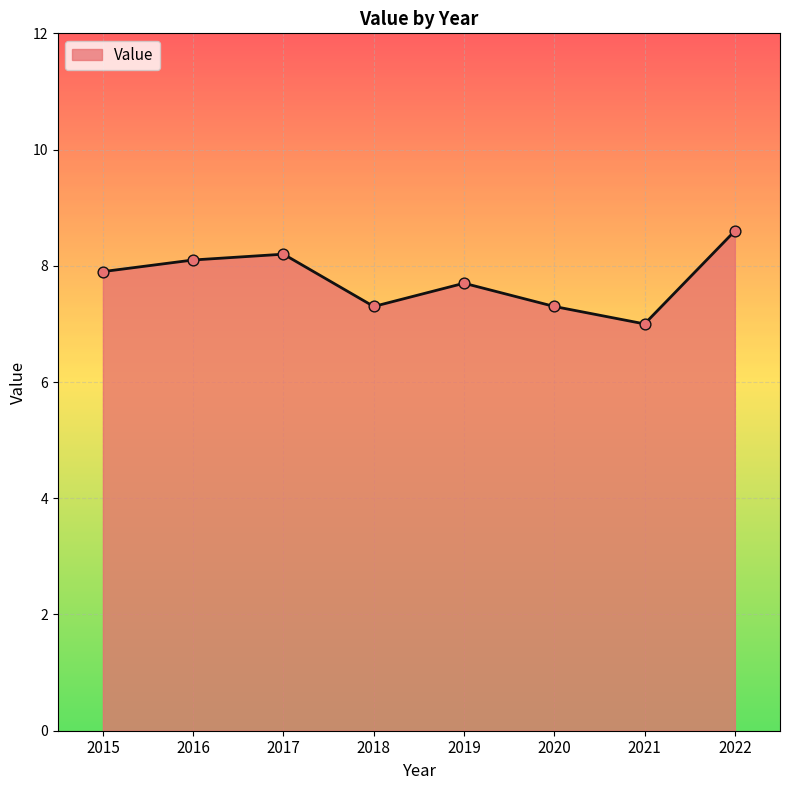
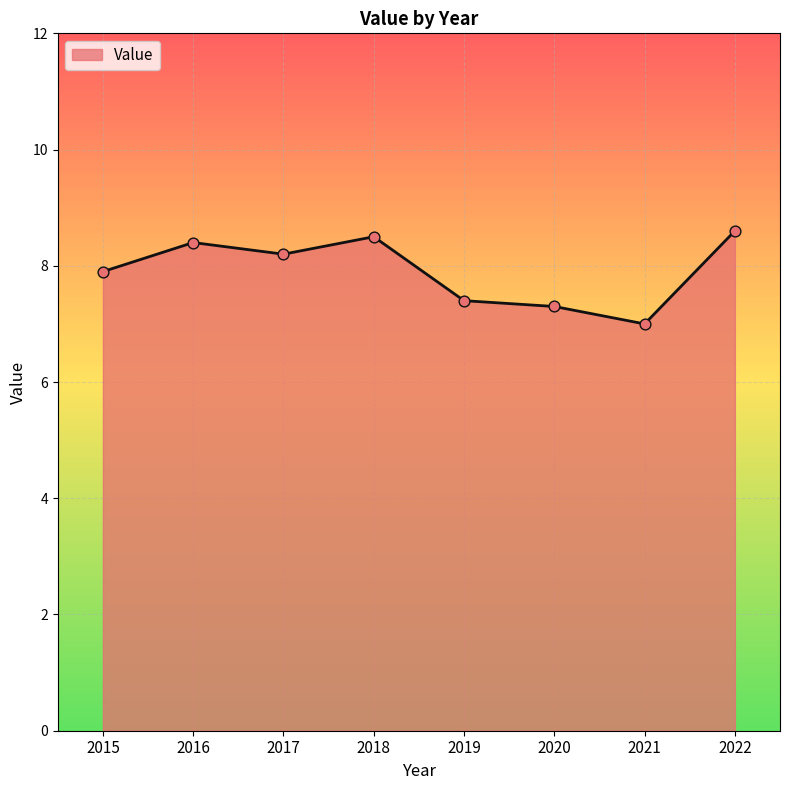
  {
    "2015": 7.9,
-   "2016": 8.1,
+   "2016": 8.4,
    "2017": 8.2,
-   "2018": 7.3,
-   "2019": 7.7,
+   "2018": 8.5,
+   "2019": 7.4,
    "2020": 7.3,
    "2021": 7.0,
    "2022": 8.6
  }
